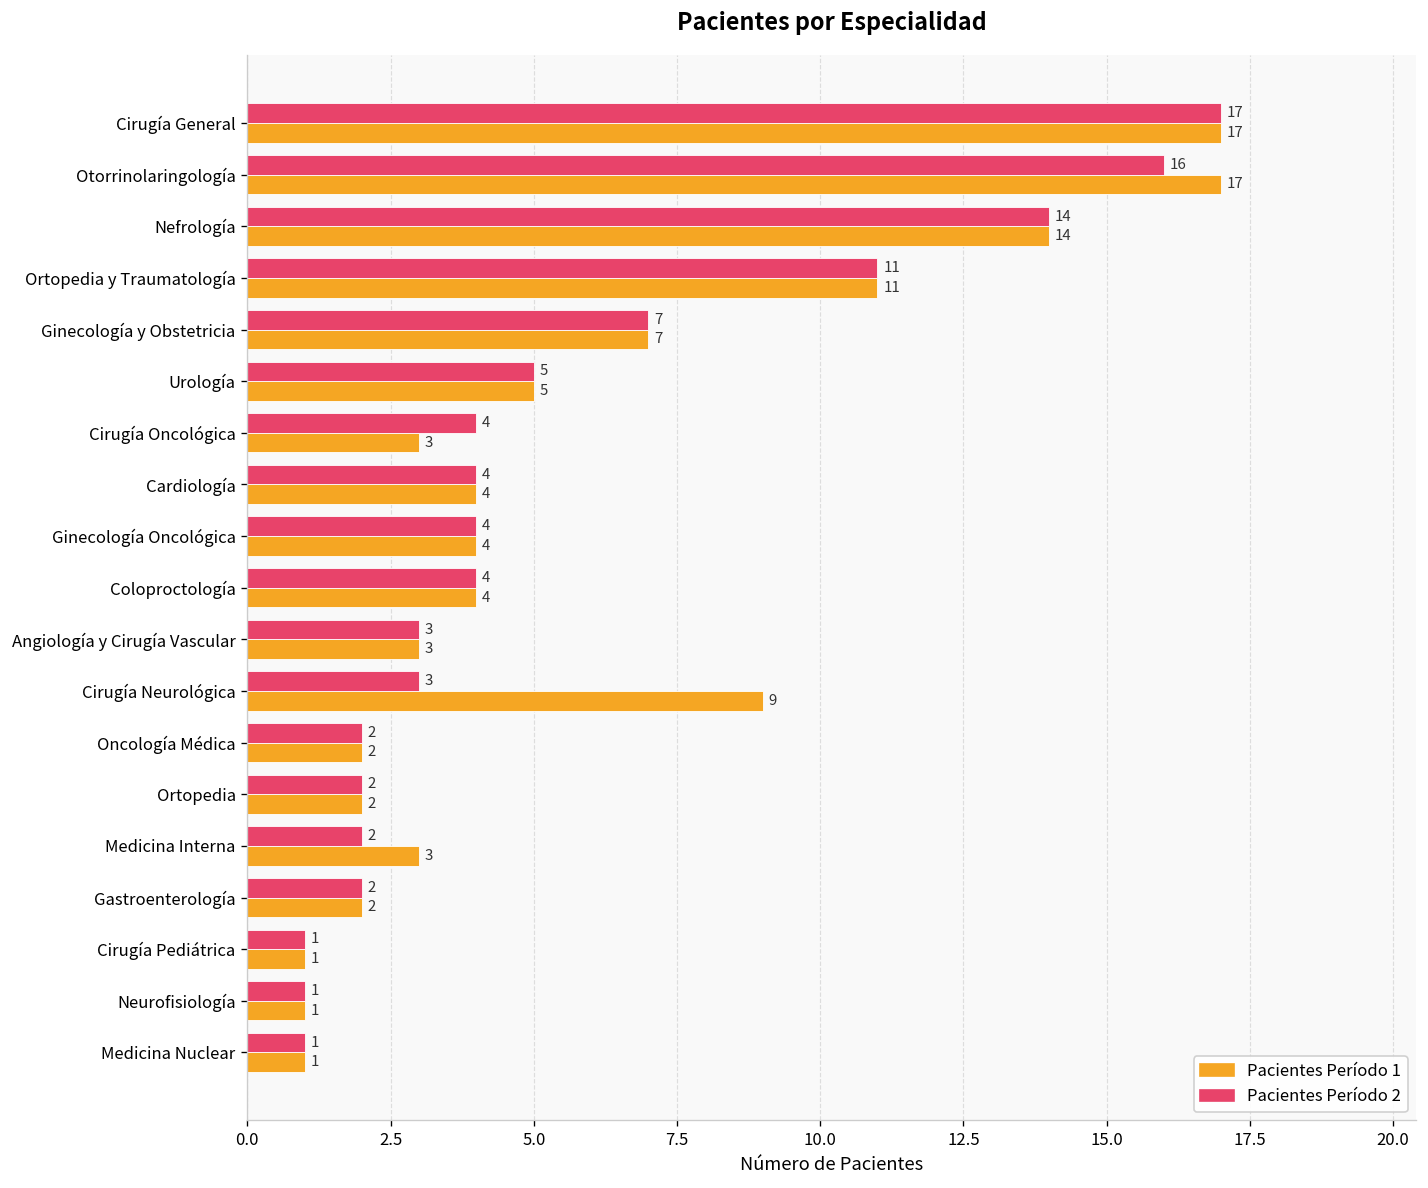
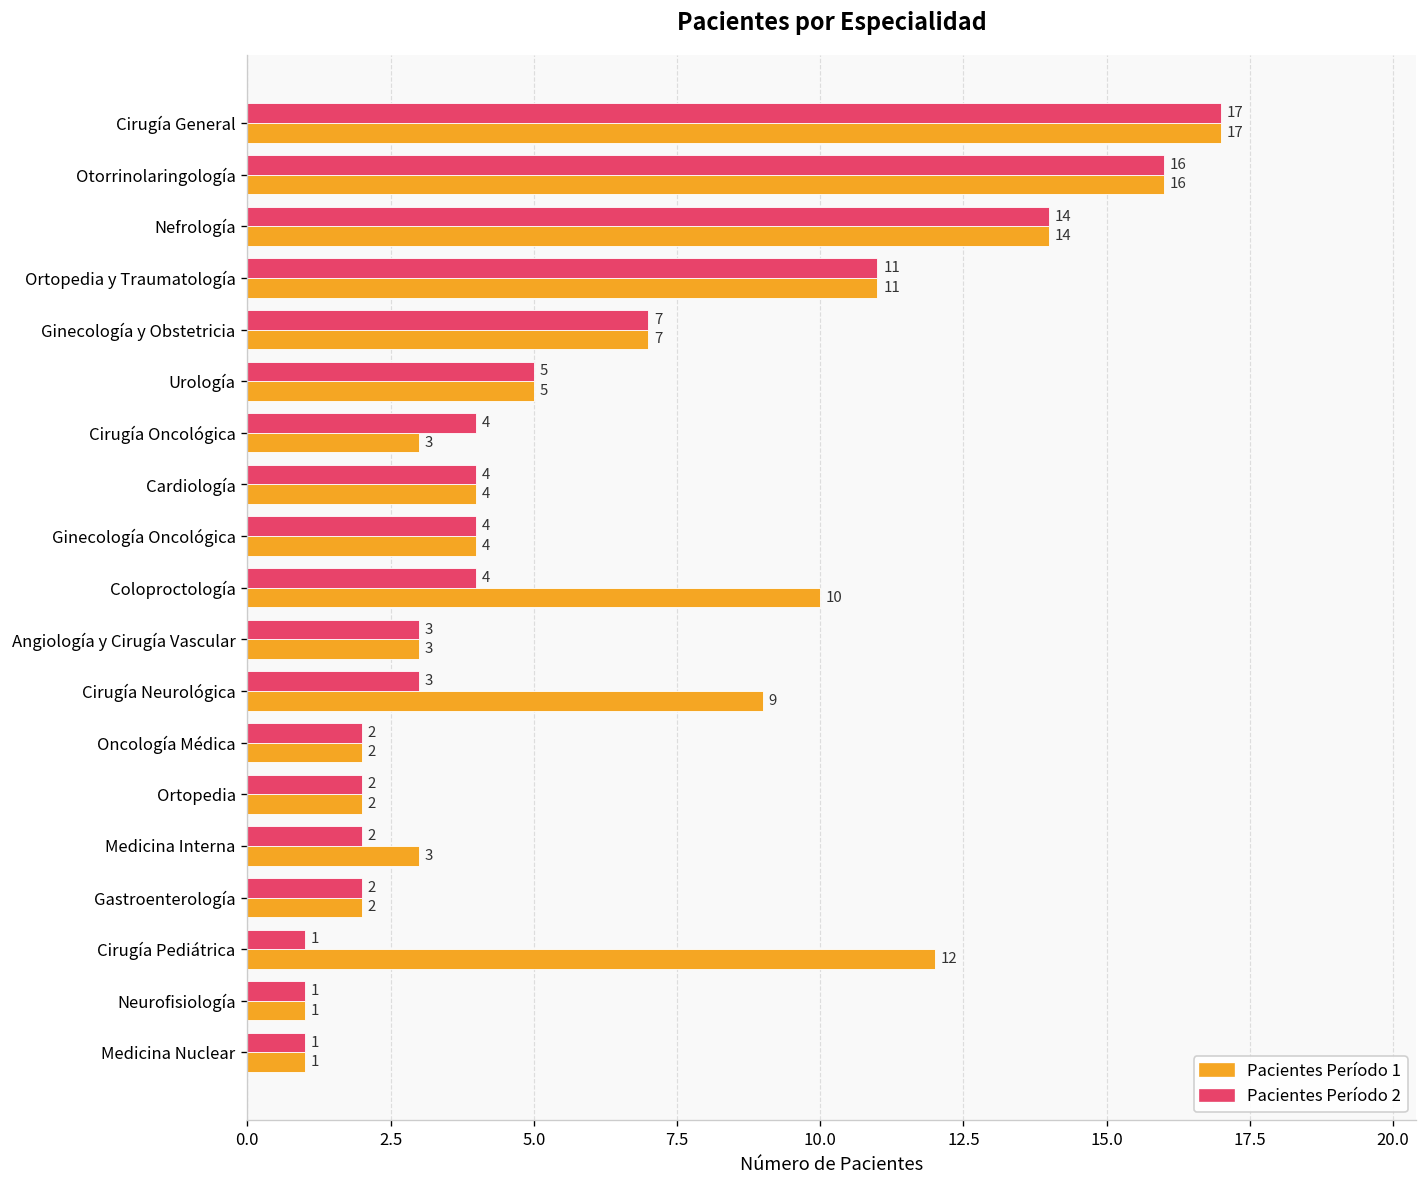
  {
    "Pacientes Período 1": {
      "Cirugía General": 17,
-     "Otorrinolaringología": 17,
+     "Otorrinolaringología": 16,
      "Nefrología": 14,
      "Ortopedia y Traumatología": 11,
      "Ginecología y Obstetricia": 7,
      "Urología": 5,
      "Cirugía Oncológica": 3,
      "Cardiología": 4,
      "Ginecología Oncológica": 4,
-     "Coloproctología": 4,
+     "Coloproctología": 10,
      "Angiología y Cirugía Vascular": 3,
      "Cirugía Neurológica": 9,
      "Oncología Médica": 2,
      "Ortopedia": 2,
      "Medicina Interna": 3,
      "Gastroenterología": 2,
-     "Cirugía Pediátrica": 1,
+     "Cirugía Pediátrica": 12,
      "Neurofisiología": 1,
      "Medicina Nuclear": 1
    },
    "Pacientes Período 2": {
      "Cirugía General": 17,
      "Otorrinolaringología": 16,
      "Nefrología": 14,
      "Ortopedia y Traumatología": 11,
      "Ginecología y Obstetricia": 7,
      "Urología": 5,
      "Cirugía Oncológica": 4,
      "Cardiología": 4,
      "Ginecología Oncológica": 4,
      "Coloproctología": 4,
      "Angiología y Cirugía Vascular": 3,
      "Cirugía Neurológica": 3,
      "Oncología Médica": 2,
      "Ortopedia": 2,
      "Medicina Interna": 2,
      "Gastroenterología": 2,
      "Cirugía Pediátrica": 1,
      "Neurofisiología": 1,
      "Medicina Nuclear": 1
    }
  }
